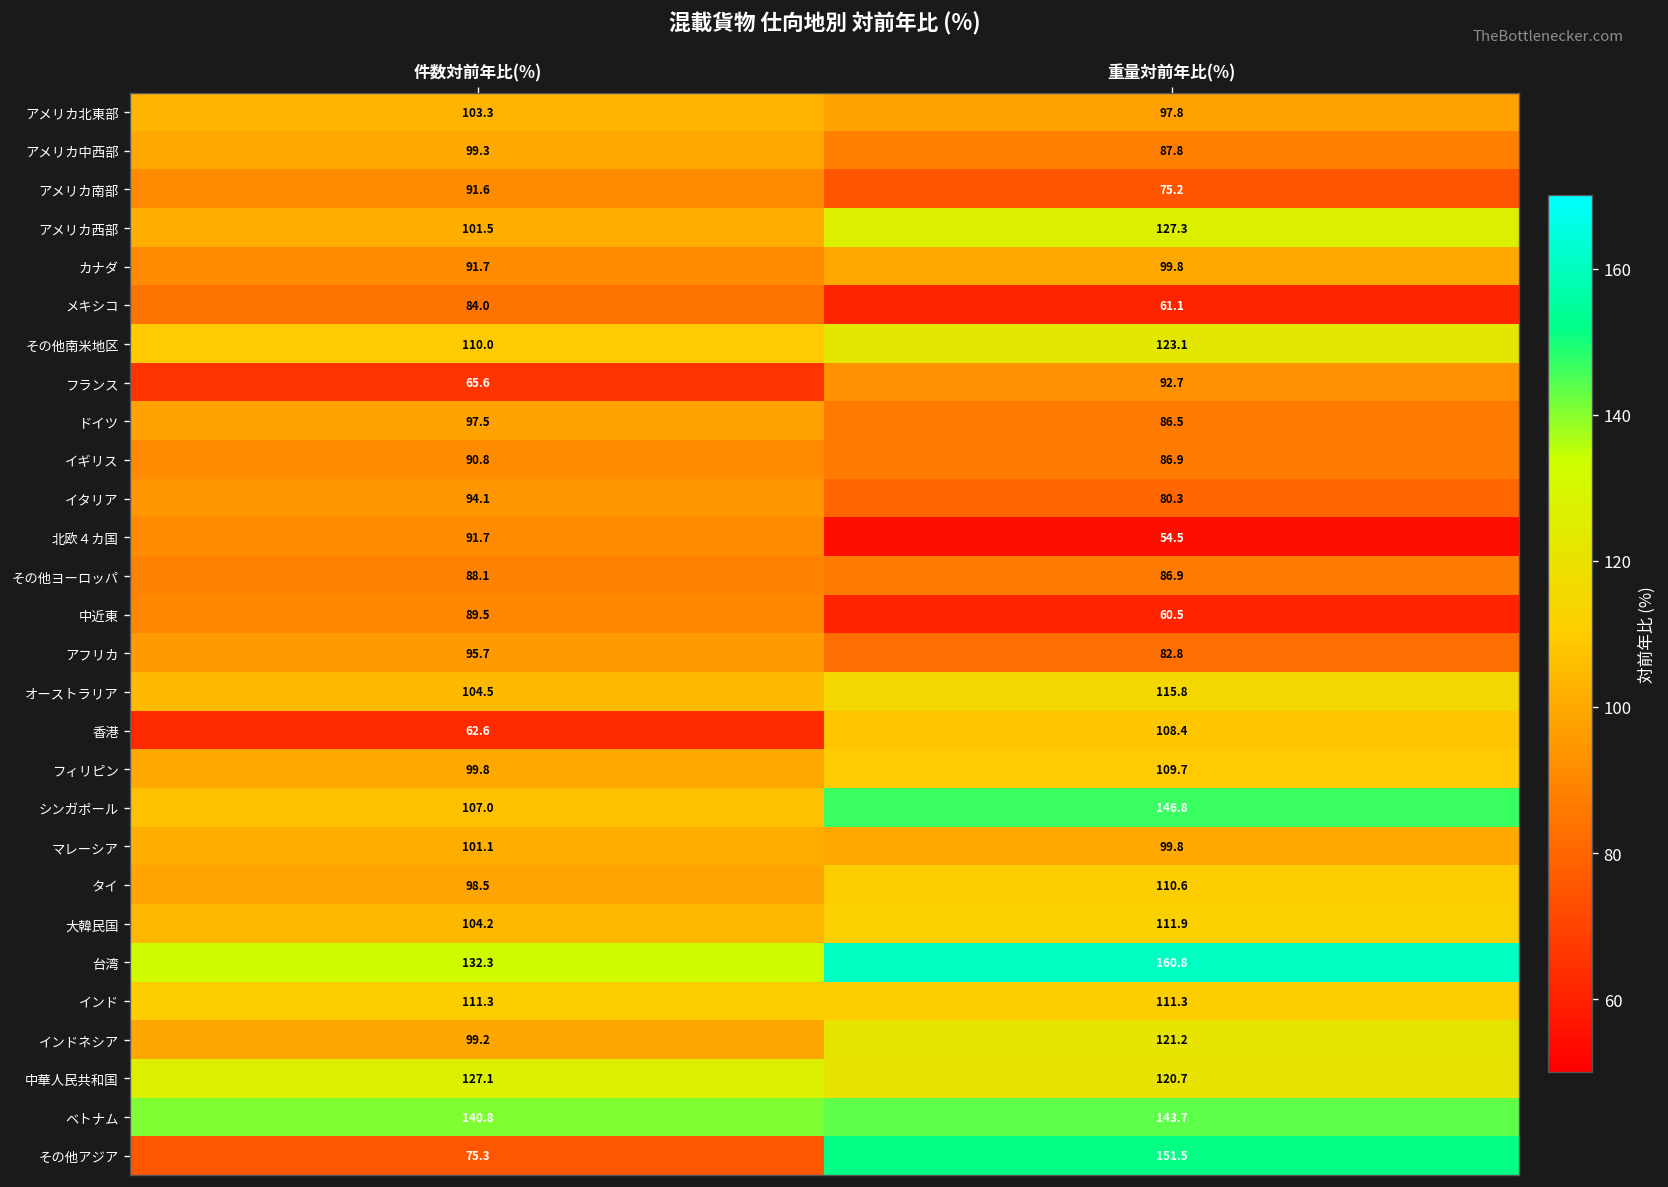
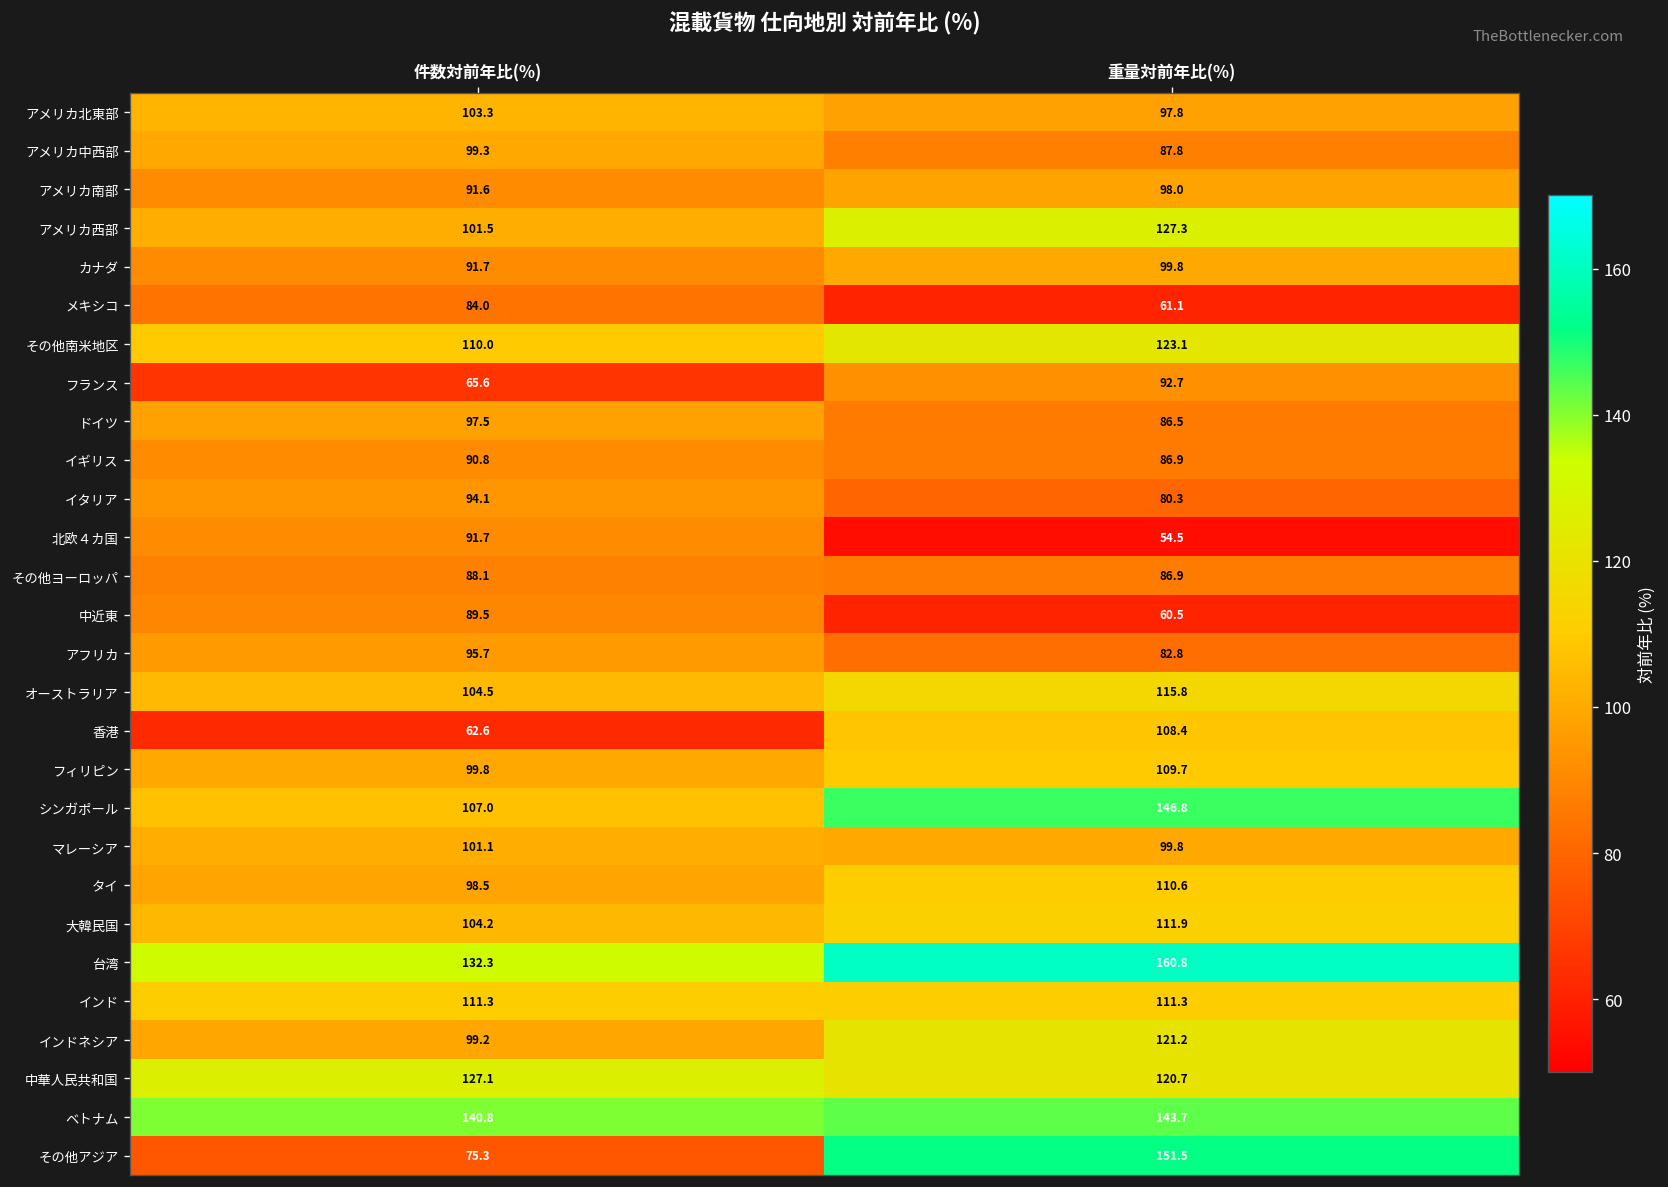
  {
    "アメリカ北東部": {
      "件数対前年比(%)": 103.3,
      "重量対前年比(%)": 97.8
    },
    "アメリカ中西部": {
      "件数対前年比(%)": 99.3,
      "重量対前年比(%)": 87.8
    },
    "アメリカ南部": {
      "件数対前年比(%)": 91.6,
-     "重量対前年比(%)": 75.2
+     "重量対前年比(%)": 98.0
    },
    "アメリカ西部": {
      "件数対前年比(%)": 101.5,
      "重量対前年比(%)": 127.3
    },
    "カナダ": {
      "件数対前年比(%)": 91.7,
      "重量対前年比(%)": 99.8
    },
    "メキシコ": {
      "件数対前年比(%)": 84.0,
      "重量対前年比(%)": 61.1
    },
    "その他南米地区": {
      "件数対前年比(%)": 110.0,
      "重量対前年比(%)": 123.1
    },
    "フランス": {
      "件数対前年比(%)": 65.6,
      "重量対前年比(%)": 92.7
    },
    "ドイツ": {
      "件数対前年比(%)": 97.5,
      "重量対前年比(%)": 86.5
    },
    "イギリス": {
      "件数対前年比(%)": 90.8,
      "重量対前年比(%)": 86.9
    },
    "イタリア": {
      "件数対前年比(%)": 94.1,
      "重量対前年比(%)": 80.3
    },
    "北欧４カ国": {
      "件数対前年比(%)": 91.7,
      "重量対前年比(%)": 54.5
    },
    "その他ヨーロッパ": {
      "件数対前年比(%)": 88.1,
      "重量対前年比(%)": 86.9
    },
    "中近東": {
      "件数対前年比(%)": 89.5,
      "重量対前年比(%)": 60.5
    },
    "アフリカ": {
      "件数対前年比(%)": 95.7,
      "重量対前年比(%)": 82.8
    },
    "オーストラリア": {
      "件数対前年比(%)": 104.5,
      "重量対前年比(%)": 115.8
    },
    "香港": {
      "件数対前年比(%)": 62.6,
      "重量対前年比(%)": 108.4
    },
    "フィリピン": {
      "件数対前年比(%)": 99.8,
      "重量対前年比(%)": 109.7
    },
    "シンガポール": {
      "件数対前年比(%)": 107.0,
      "重量対前年比(%)": 146.8
    },
    "マレーシア": {
      "件数対前年比(%)": 101.1,
      "重量対前年比(%)": 99.8
    },
    "タイ": {
      "件数対前年比(%)": 98.5,
      "重量対前年比(%)": 110.6
    },
    "大韓民国": {
      "件数対前年比(%)": 104.2,
      "重量対前年比(%)": 111.9
    },
    "台湾": {
      "件数対前年比(%)": 132.3,
      "重量対前年比(%)": 160.8
    },
    "インド": {
      "件数対前年比(%)": 111.3,
      "重量対前年比(%)": 111.3
    },
    "インドネシア": {
      "件数対前年比(%)": 99.2,
      "重量対前年比(%)": 121.2
    },
    "中華人民共和国": {
      "件数対前年比(%)": 127.1,
      "重量対前年比(%)": 120.7
    },
    "ベトナム": {
      "件数対前年比(%)": 140.8,
      "重量対前年比(%)": 143.7
    },
    "その他アジア": {
      "件数対前年比(%)": 75.3,
      "重量対前年比(%)": 151.5
    }
  }
